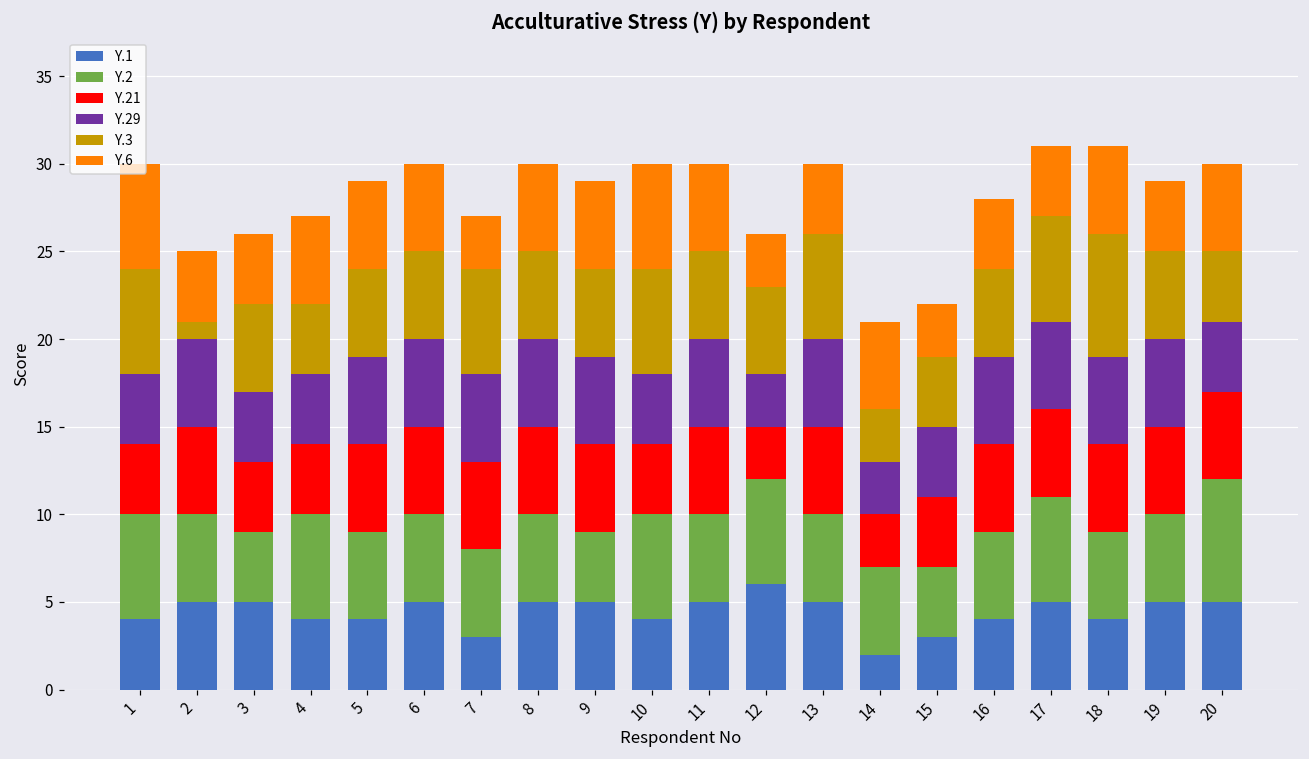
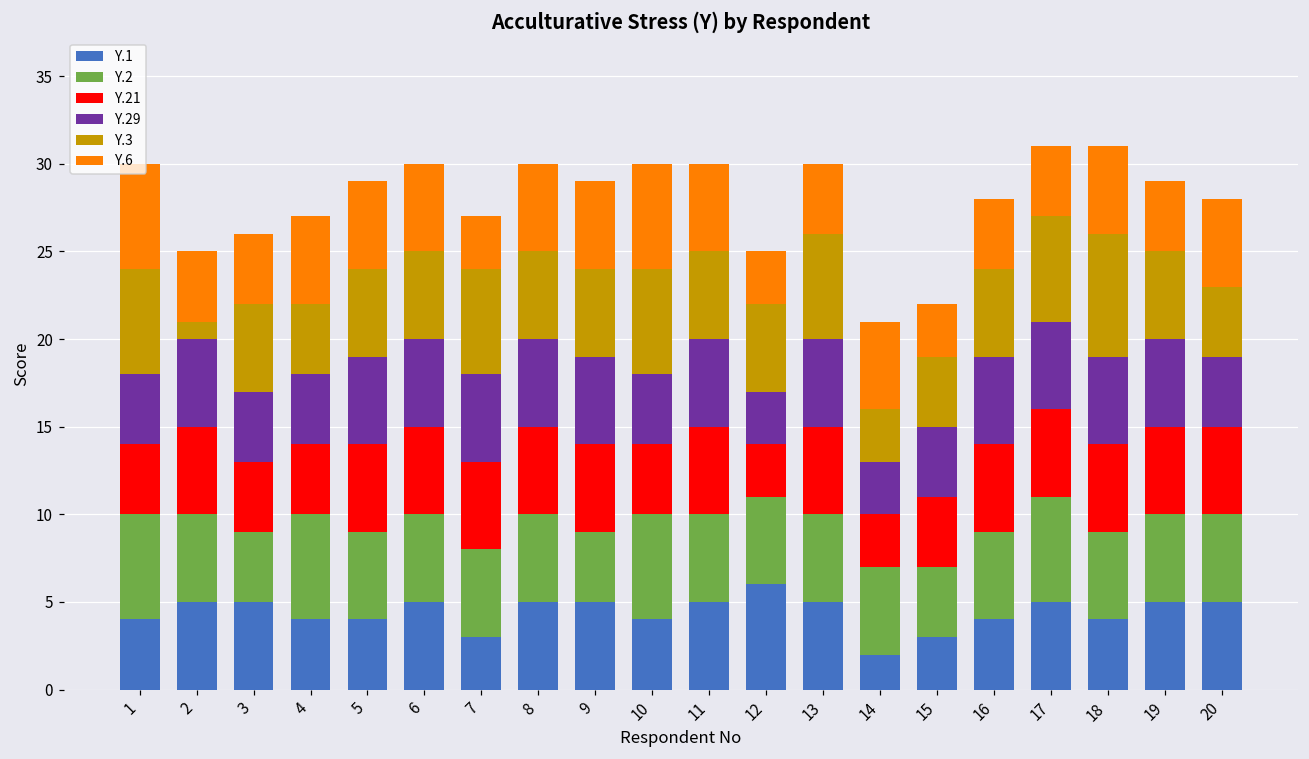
  {
    "Y.1": {
      "1": 4,
      "2": 5,
      "3": 5,
      "4": 4,
      "5": 4,
      "6": 5,
      "7": 3,
      "8": 5,
      "9": 5,
      "10": 4,
      "11": 5,
      "12": 6,
      "13": 5,
      "14": 2,
      "15": 3,
      "16": 4,
      "17": 5,
      "18": 4,
      "19": 5,
      "20": 5
    },
    "Y.2": {
      "1": 6,
      "2": 5,
      "3": 4,
      "4": 6,
      "5": 5,
      "6": 5,
      "7": 5,
      "8": 5,
      "9": 4,
      "10": 6,
      "11": 5,
-     "12": 6,
+     "12": 5,
      "13": 5,
      "14": 5,
      "15": 4,
      "16": 5,
      "17": 6,
      "18": 5,
      "19": 5,
-     "20": 7
+     "20": 5
    },
    "Y.21": {
      "1": 4,
      "2": 5,
      "3": 4,
      "4": 4,
      "5": 5,
      "6": 5,
      "7": 5,
      "8": 5,
      "9": 5,
      "10": 4,
      "11": 5,
      "12": 3,
      "13": 5,
      "14": 3,
      "15": 4,
      "16": 5,
      "17": 5,
      "18": 5,
      "19": 5,
      "20": 5
    },
    "Y.29": {
      "1": 4,
      "2": 5,
      "3": 4,
      "4": 4,
      "5": 5,
      "6": 5,
      "7": 5,
      "8": 5,
      "9": 5,
      "10": 4,
      "11": 5,
      "12": 3,
      "13": 5,
      "14": 3,
      "15": 4,
      "16": 5,
      "17": 5,
      "18": 5,
      "19": 5,
      "20": 4
    },
    "Y.3": {
      "1": 6,
      "2": 1,
      "3": 5,
      "4": 4,
      "5": 5,
      "6": 5,
      "7": 6,
      "8": 5,
      "9": 5,
      "10": 6,
      "11": 5,
      "12": 5,
      "13": 6,
      "14": 3,
      "15": 4,
      "16": 5,
      "17": 6,
      "18": 7,
      "19": 5,
      "20": 4
    },
    "Y.6": {
      "2": 4,
      "3": 4,
      "4": 5,
      "5": 5,
      "6": 5,
      "7": 3,
      "8": 5,
      "9": 5,
      "10": 6,
      "11": 5,
      "12": 3,
      "13": 4,
      "14": 5,
      "15": 3,
      "16": 4,
      "17": 4,
      "18": 5,
      "19": 4,
      "20": 5
    }
  }
